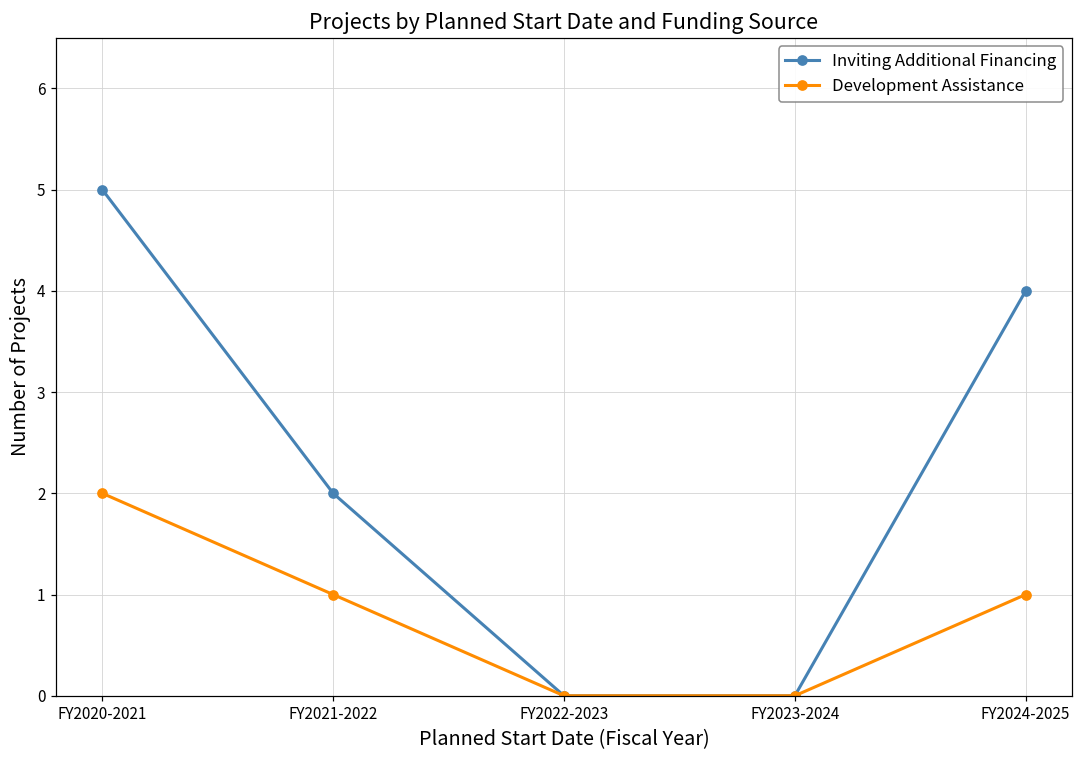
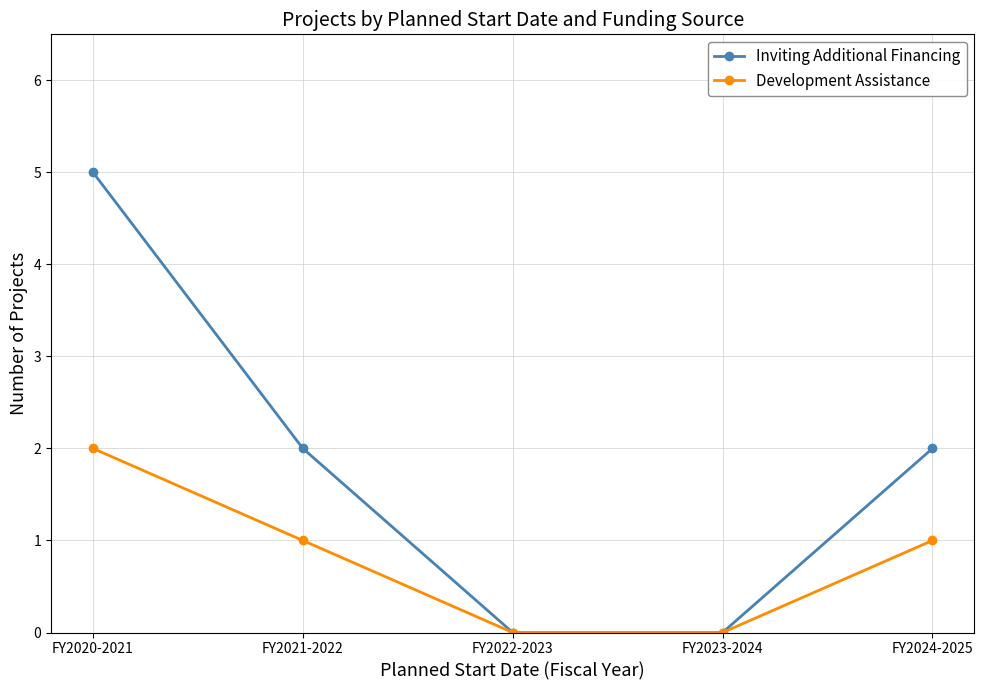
  {
    "Inviting Additional Financing": {
      "FY2020-2021": 5,
      "FY2021-2022": 2,
-     "FY2024-2025": 4
+     "FY2024-2025": 2
    },
    "Development Assistance": {
      "FY2020-2021": 2,
      "FY2021-2022": 1,
      "FY2024-2025": 1
    }
  }
